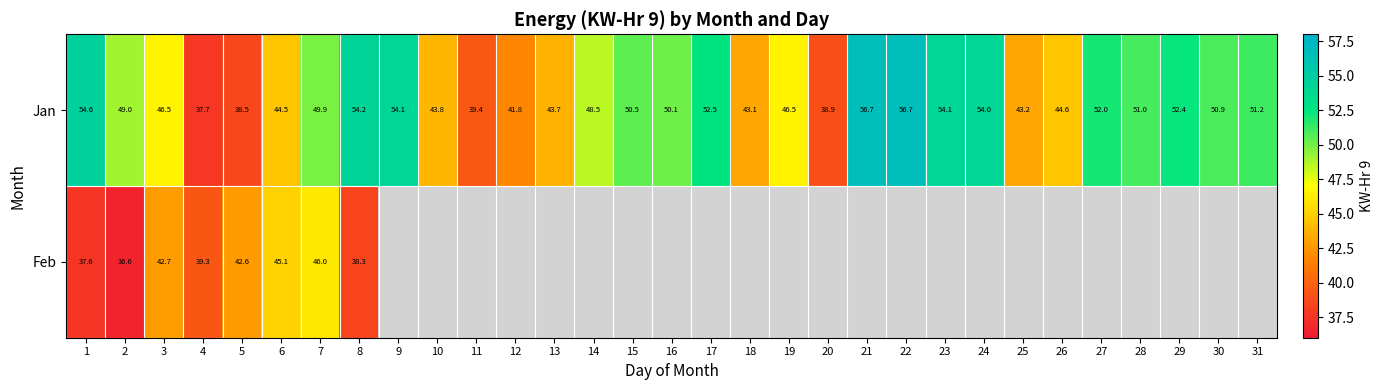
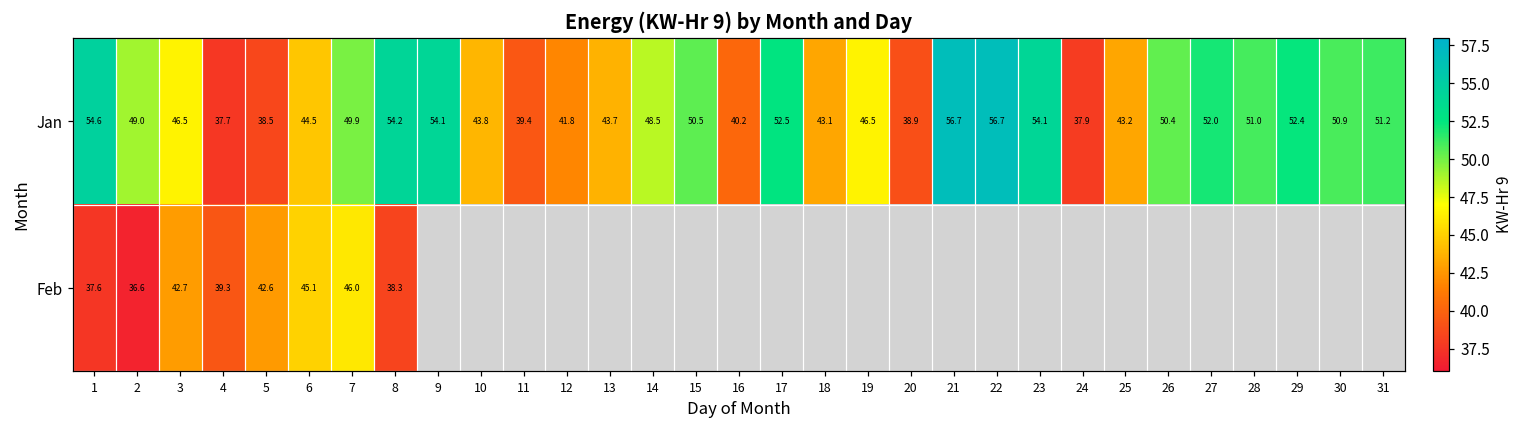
  {
    "Jan": {
      "1": 54.6,
      "2": 49.0,
      "3": 46.5,
      "4": 37.7,
      "5": 38.5,
      "6": 44.5,
      "7": 49.9,
      "8": 54.2,
      "9": 54.1,
      "10": 43.8,
      "11": 39.4,
      "12": 41.8,
      "13": 43.7,
      "14": 48.5,
      "15": 50.5,
-     "16": 50.1,
+     "16": 40.2,
      "17": 52.5,
      "18": 43.1,
      "19": 46.5,
      "20": 38.9,
      "21": 56.7,
      "22": 56.7,
      "23": 54.1,
-     "24": 54.0,
+     "24": 37.9,
      "25": 43.2,
-     "26": 44.6,
+     "26": 50.4,
      "27": 52.0,
      "28": 51.0,
      "29": 52.4,
      "30": 50.9,
      "31": 51.2
    },
    "Feb": {
      "1": 37.6,
      "2": 36.6,
      "3": 42.7,
      "4": 39.3,
      "5": 42.6,
      "6": 45.1,
      "7": 46.0,
      "8": 38.3
    }
  }
